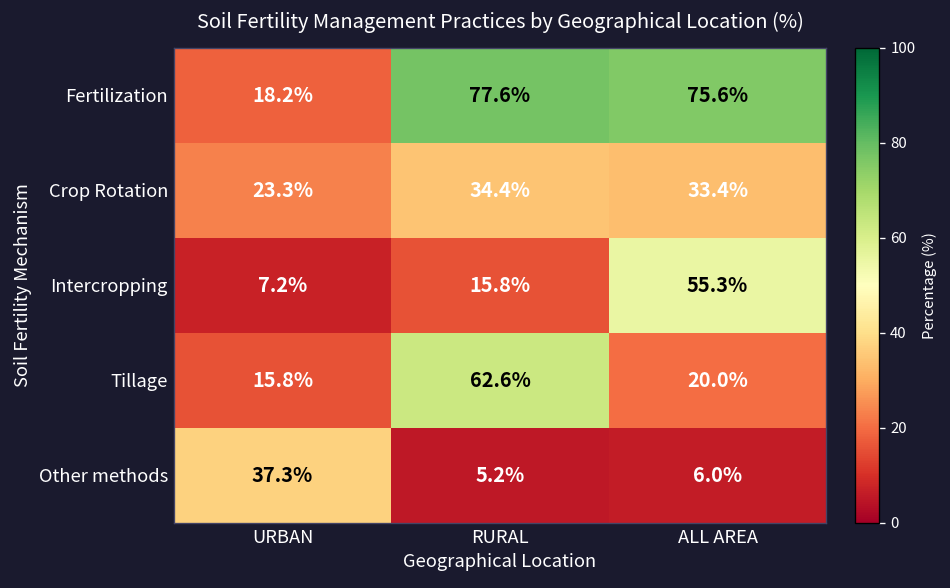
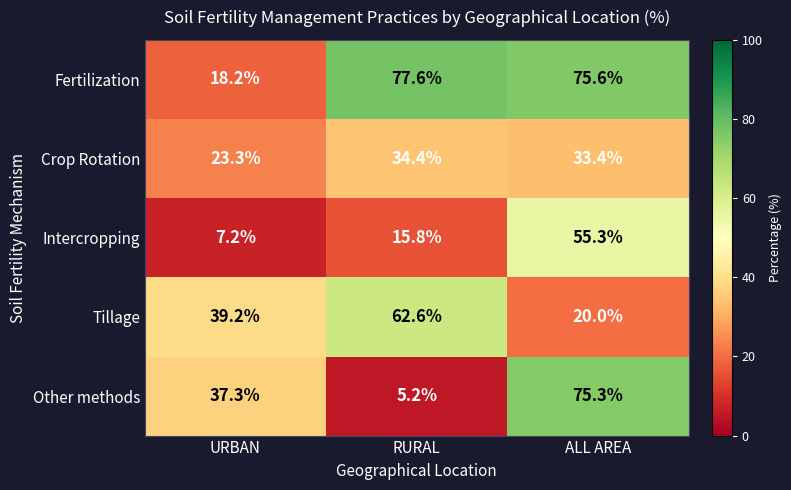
  {
    "Fertilization": {
      "URBAN": "18.2%",
      "RURAL": "77.6%",
      "ALL AREA": "75.6%"
    },
    "Crop Rotation": {
      "URBAN": "23.3%",
      "RURAL": "34.4%",
      "ALL AREA": "33.4%"
    },
    "Intercropping": {
      "URBAN": "7.2%",
      "RURAL": "15.8%",
      "ALL AREA": "55.3%"
    },
    "Tillage": {
-     "URBAN": "15.8%",
+     "URBAN": "39.2%",
      "RURAL": "62.6%",
      "ALL AREA": "20.0%"
    },
    "Other methods": {
      "URBAN": "37.3%",
      "RURAL": "5.2%",
-     "ALL AREA": "6.0%"
+     "ALL AREA": "75.3%"
    }
  }
